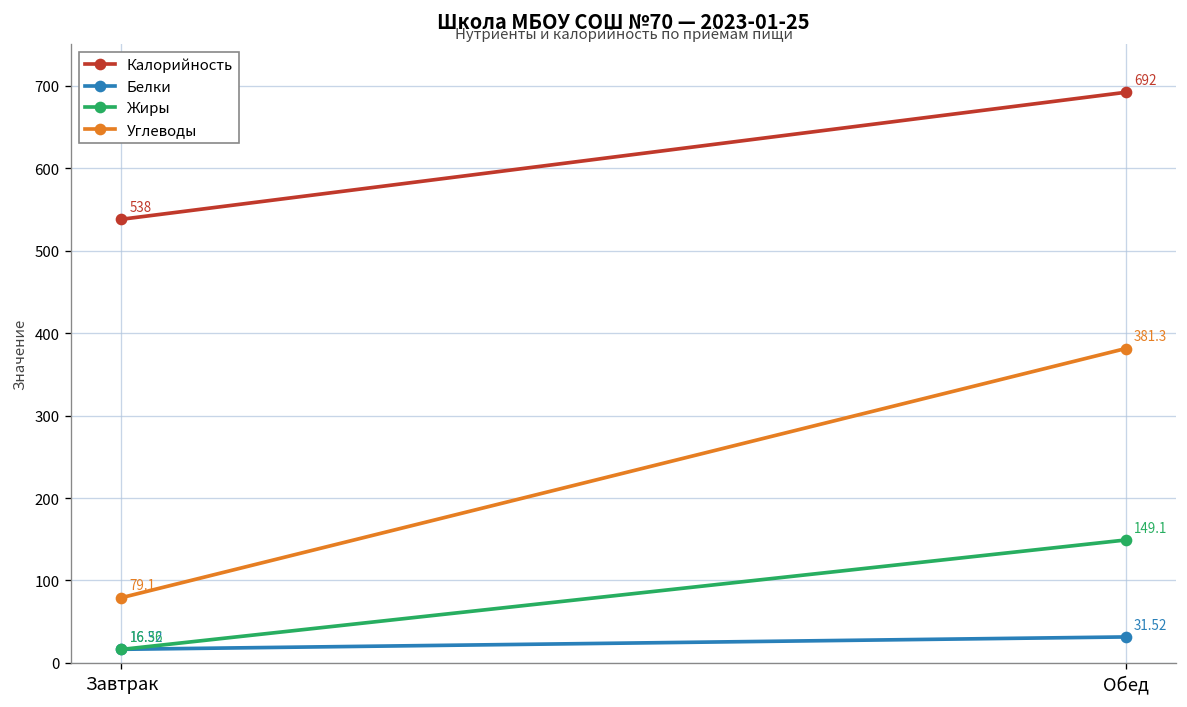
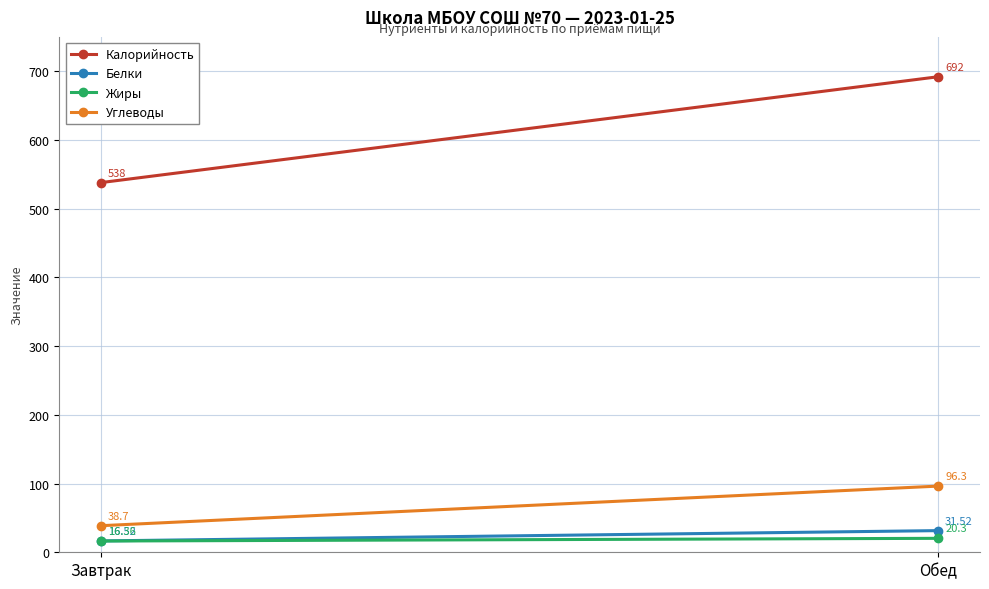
  {
    "Калорийность": {
      "Завтрак": 538,
      "Обед": 692
    },
    "Жиры": {
-     "Обед": 149.1
+     "Обед": 20.3
    },
    "Углеводы": {
-     "Завтрак": 79.1,
-     "Обед": 381.3
+     "Завтрак": 38.7,
+     "Обед": 96.3
    }
  }
